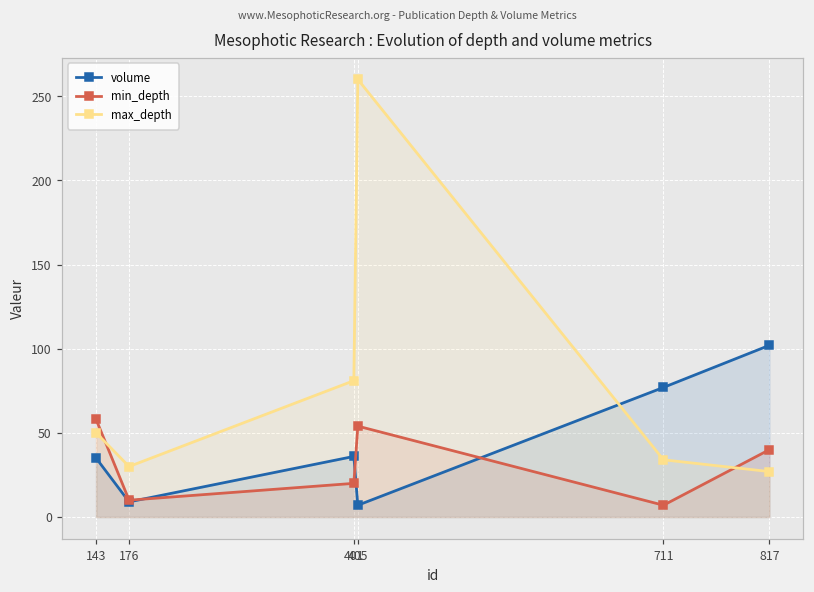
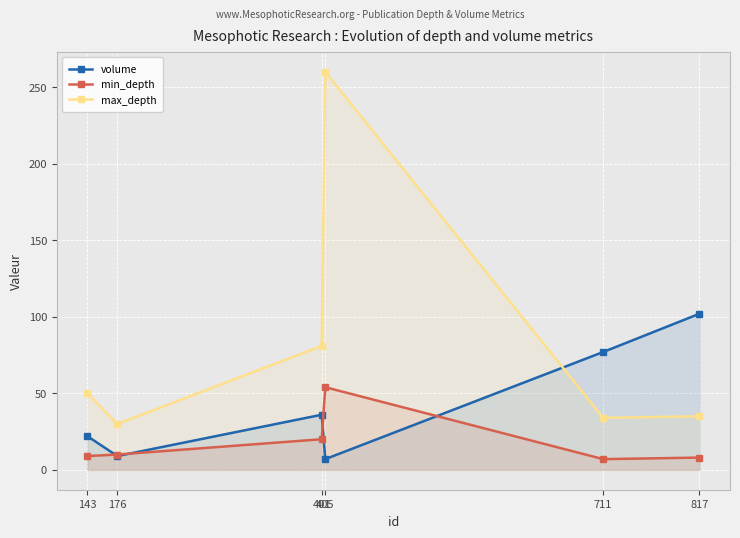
  {
    "volume": {
-     "143": 35,
+     "143": 22,
      "711": 77,
      "817": 102
    },
    "min_depth": {
-     "143": 58,
+     "143": 9,
      "711": 7,
-     "817": 40
+     "817": 8
    },
    "max_depth": {
      "143": 50,
      "176": 30,
      "711": 34,
-     "817": 27
+     "817": 35
    }
  }
